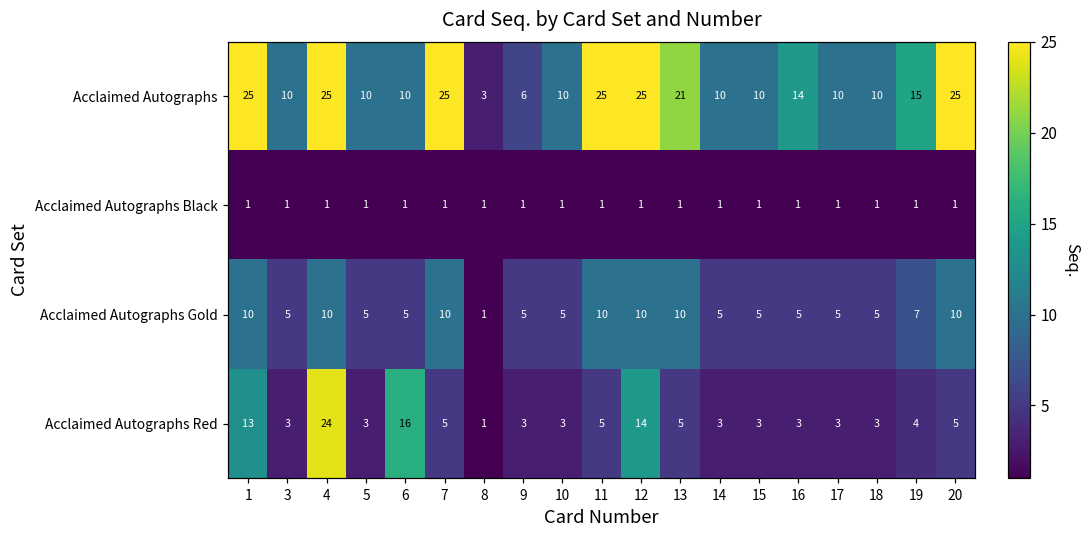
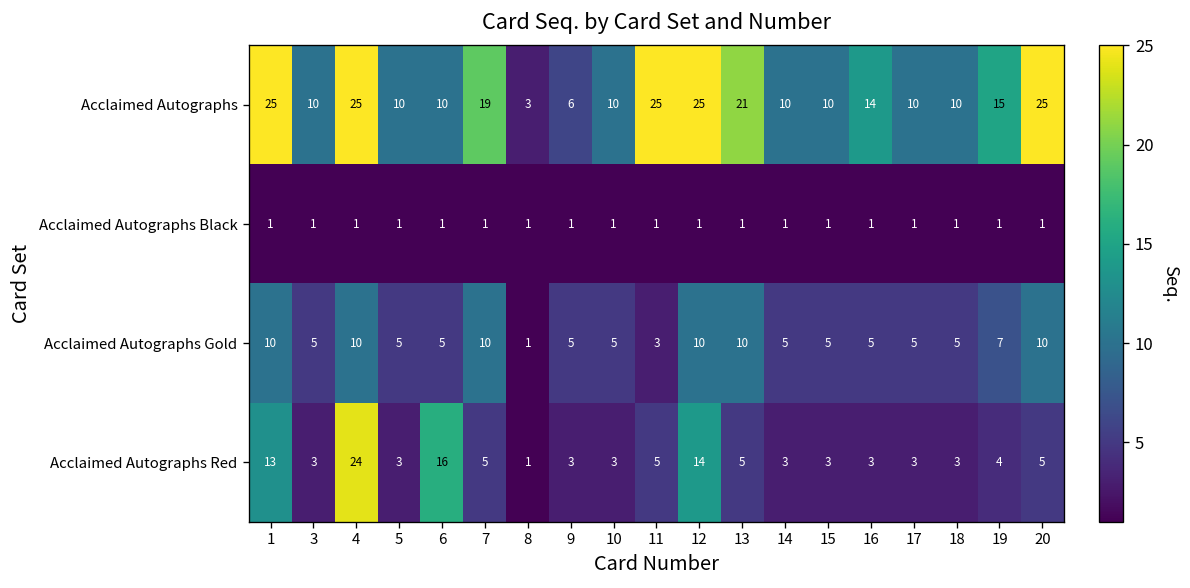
  {
    "Acclaimed Autographs": {
      "1": 25,
      "3": 10,
      "4": 25,
      "5": 10,
      "6": 10,
-     "7": 25,
+     "7": 19,
      "8": 3,
      "9": 6,
      "10": 10,
      "11": 25,
      "12": 25,
      "13": 21,
      "14": 10,
      "15": 10,
      "16": 14,
      "17": 10,
      "18": 10,
      "19": 15,
      "20": 25
    },
    "Acclaimed Autographs Black": {
      "1": 1,
      "3": 1,
      "4": 1,
      "5": 1,
      "6": 1,
      "7": 1,
      "8": 1,
      "9": 1,
      "10": 1,
      "11": 1,
      "12": 1,
      "13": 1,
      "14": 1,
      "15": 1,
      "16": 1,
      "17": 1,
      "18": 1,
      "19": 1,
      "20": 1
    },
    "Acclaimed Autographs Gold": {
      "1": 10,
      "3": 5,
      "4": 10,
      "5": 5,
      "6": 5,
      "7": 10,
      "8": 1,
      "9": 5,
      "10": 5,
-     "11": 10,
+     "11": 3,
      "12": 10,
      "13": 10,
      "14": 5,
      "15": 5,
      "16": 5,
      "17": 5,
      "18": 5,
      "19": 7,
      "20": 10
    },
    "Acclaimed Autographs Red": {
      "1": 13,
      "3": 3,
      "4": 24,
      "5": 3,
      "6": 16,
      "7": 5,
      "8": 1,
      "9": 3,
      "10": 3,
      "11": 5,
      "12": 14,
      "13": 5,
      "14": 3,
      "15": 3,
      "16": 3,
      "17": 3,
      "18": 3,
      "19": 4,
      "20": 5
    }
  }
